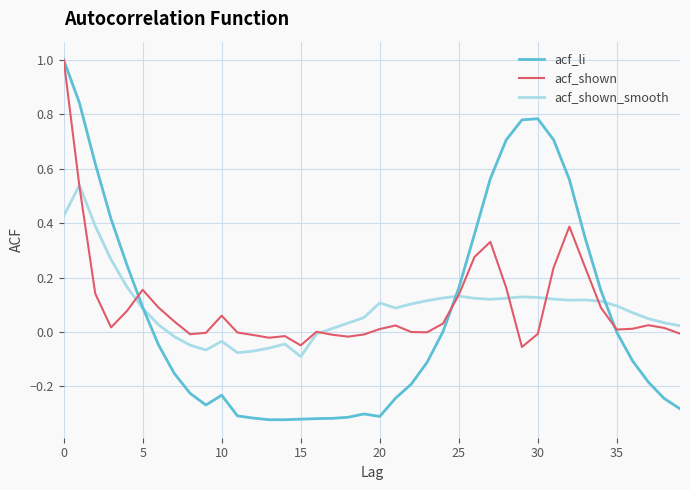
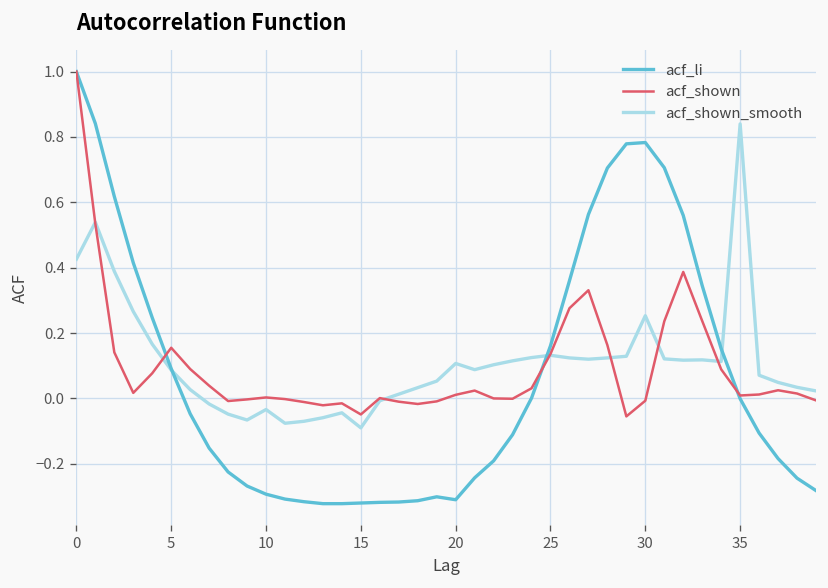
  {
    "acf_li": {
-     "10": -0.23,
+     "10": -0.29,
      "15": -0.32,
      "20": -0.31,
      "25": 0.16,
      "30": 0.78,
      "35": 0.00
    },
    "acf_shown": {
      "5": 0.16,
-     "10": 0.06,
+     "10": 0.00,
      "15": -0.05,
      "20": 0.01,
      "30": -0.01,
      "35": 0.01
    },
    "acf_shown_smooth": {
      "0": 0.43,
      "10": -0.03,
      "15": -0.09,
      "20": 0.11,
-     "30": 0.13,
-     "35": 0.10
+     "30": 0.25,
+     "35": 0.84
    }
  }
